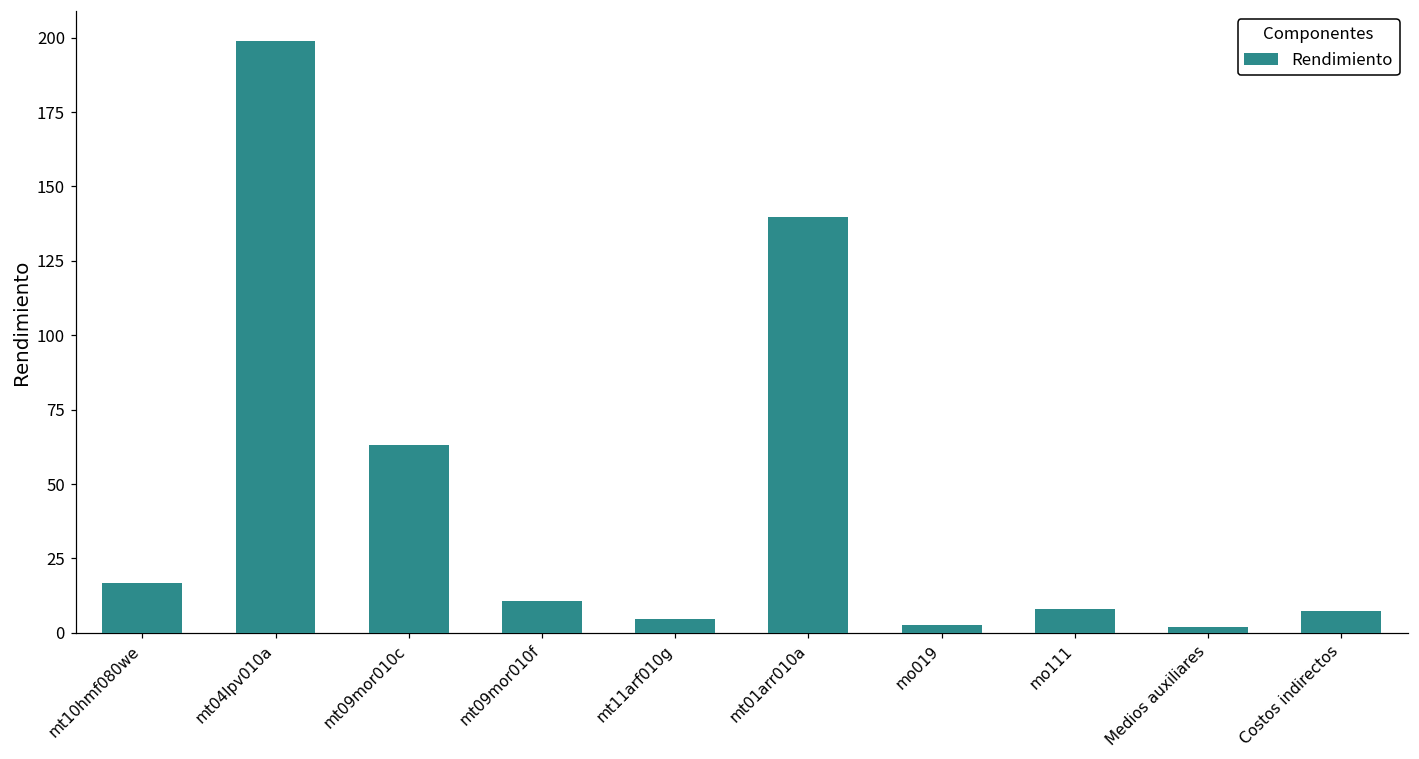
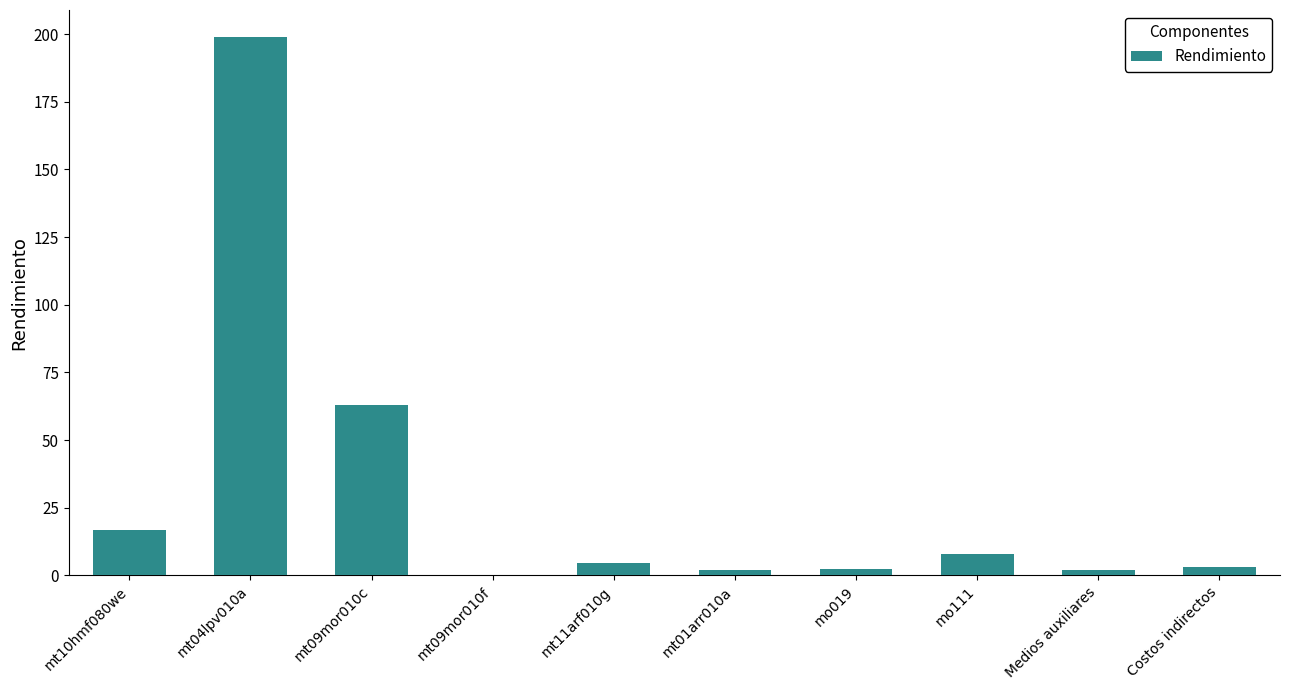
  {
    "mt10hmf080we": 17,
    "mt04lpv010a": 199,
    "mt09mor010c": 63,
-   "mt09mor010f": 11,
+   "mt09mor010f": 0,
    "mt11arf010g": 5,
-   "mt01arr010a": 140,
+   "mt01arr010a": 2,
    "mo019": 3,
    "mo111": 8,
    "Medios auxiliares": 2,
-   "Costos indirectos": 7
+   "Costos indirectos": 3
  }
